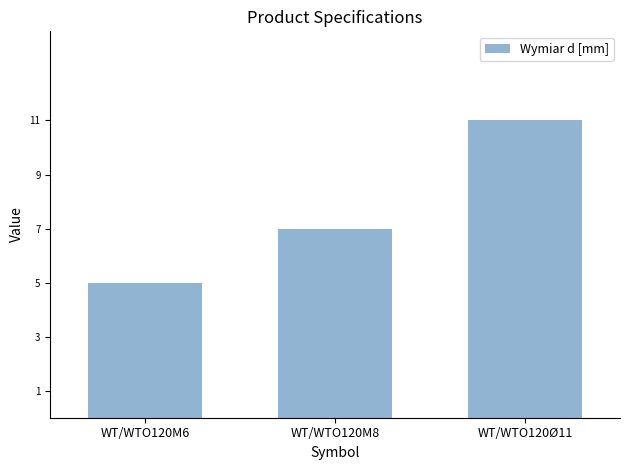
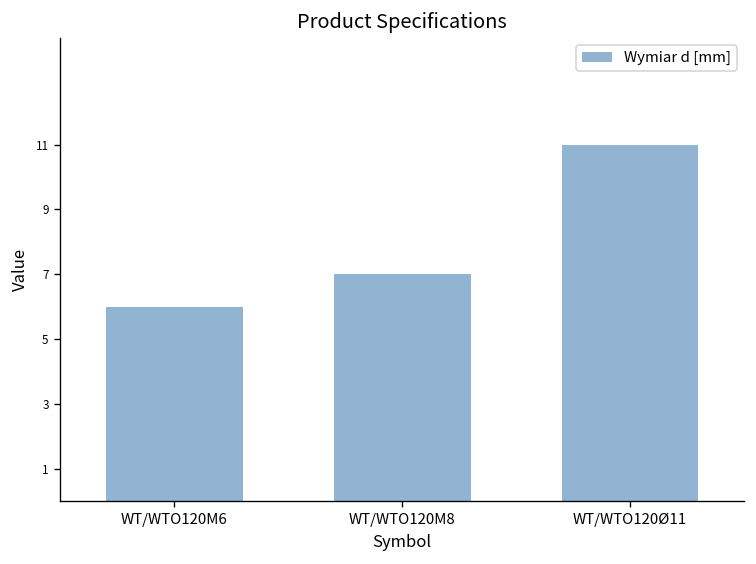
  {
-   "WT/WTO120M6": 5,
+   "WT/WTO120M6": 6,
    "WT/WTO120M8": 7,
    "WT/WTO120Ø11": 11
  }
